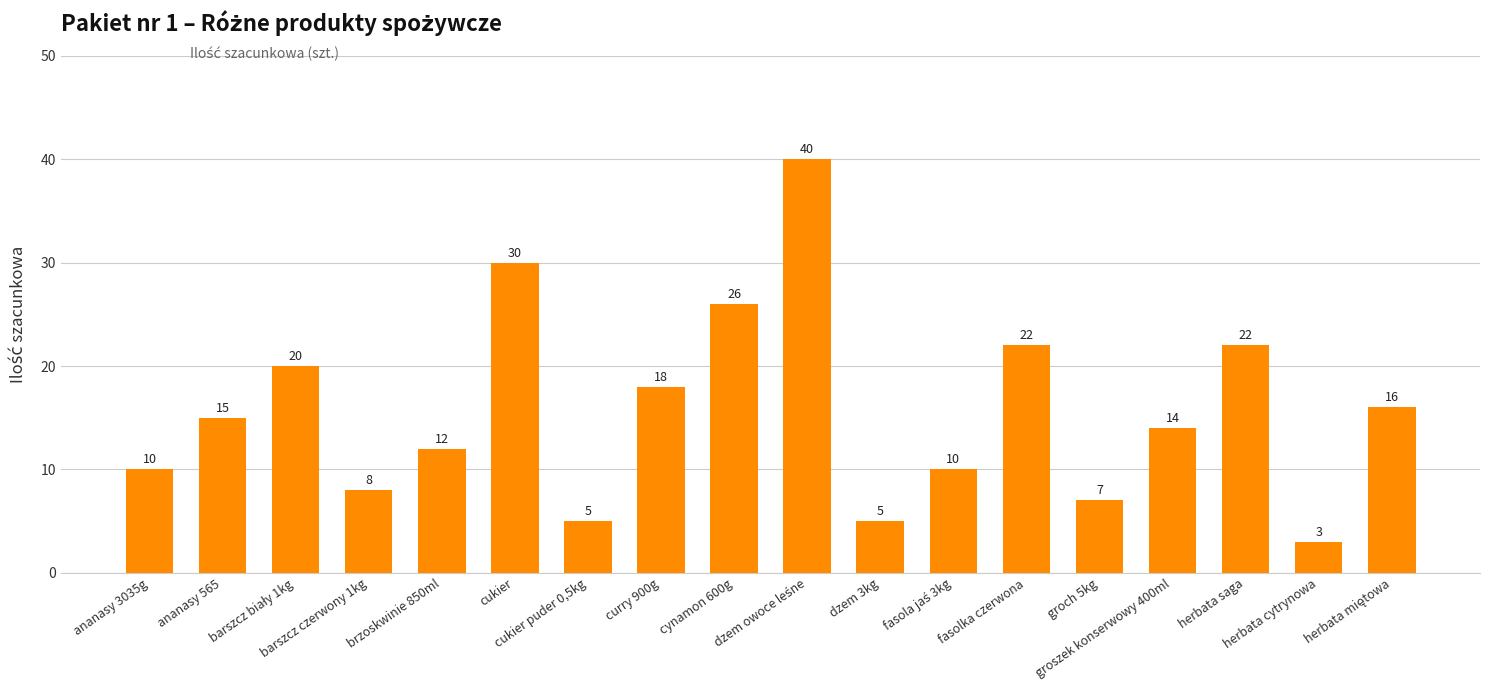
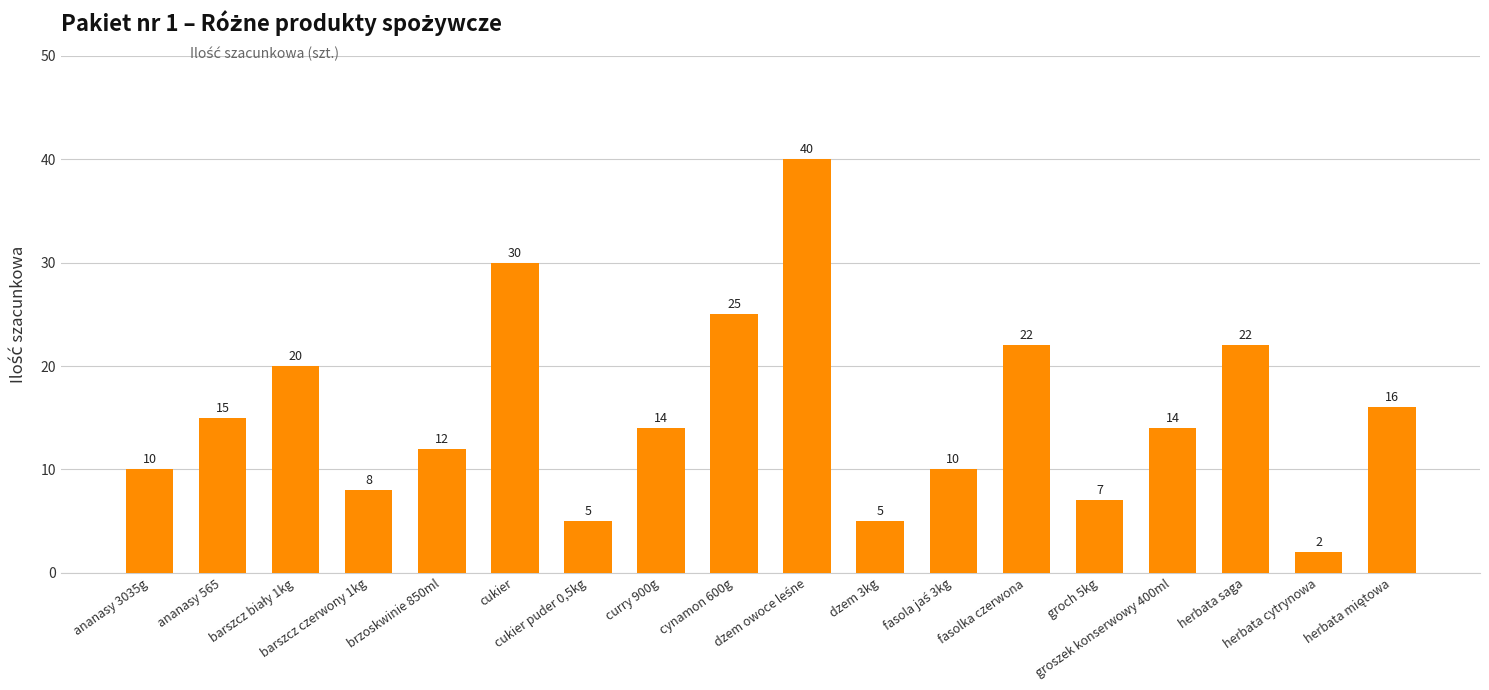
  {
    "ananasy 3035g": 10,
    "ananasy 565": 15,
    "barszcz biały 1kg": 20,
    "barszcz czerwony 1kg": 8,
    "brzoskwinie 850ml": 12,
    "cukier": 30,
    "cukier puder 0,5kg": 5,
-   "curry 900g": 18,
-   "cynamon 600g": 26,
+   "curry 900g": 14,
+   "cynamon 600g": 25,
    "dzem owoce leśne": 40,
    "dzem 3kg": 5,
    "fasola jaś 3kg": 10,
    "fasolka czerwona": 22,
    "groch 5kg": 7,
    "groszek konserwowy 400ml": 14,
    "herbata saga": 22,
-   "herbata cytrynowa": 3,
+   "herbata cytrynowa": 2,
    "herbata miętowa": 16
  }
